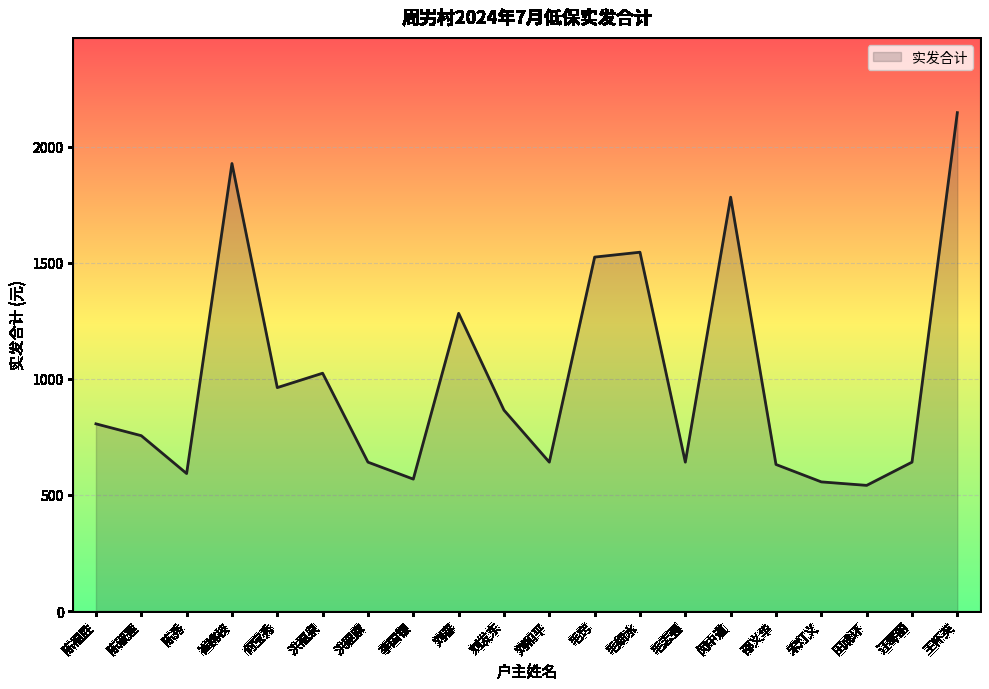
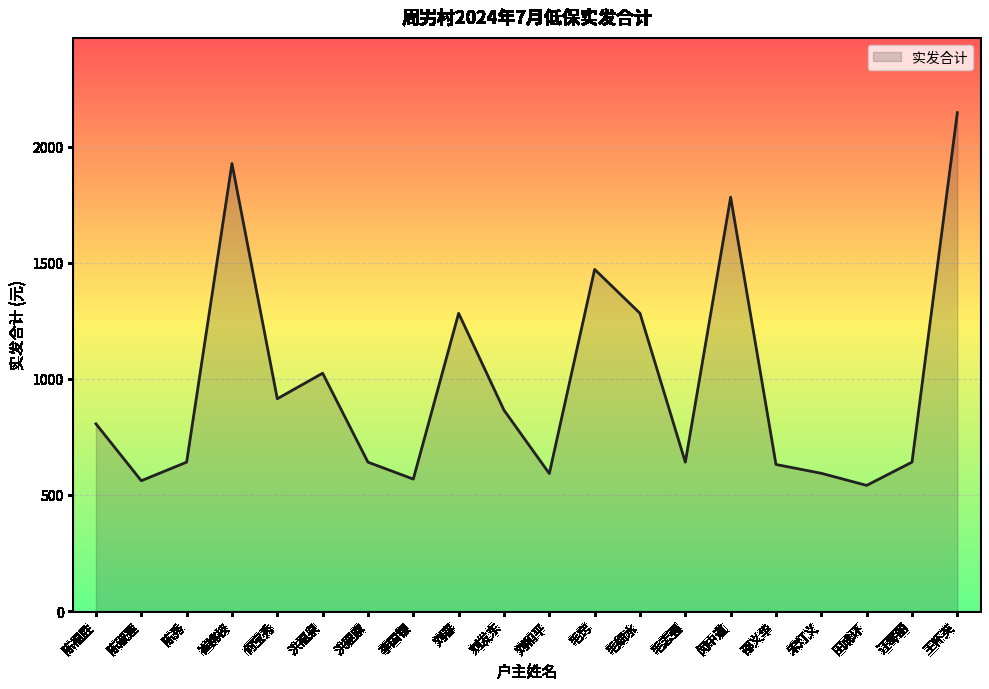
  {
    "陈福胜": 810,
-   "陈淑莲": 760,
-   "陈秀": 590,
+   "陈淑莲": 560,
+   "陈秀": 640,
    "崔桃枝": 1930,
-   "何宝秀": 960,
+   "何宝秀": 910,
    "洪福泉": 1020,
    "洪建家": 640,
    "李国银": 570,
    "刘春": 1280,
    "刘发东": 870,
-   "刘和平": 640,
-   "毛窍": 1520,
-   "毛细水": 1550,
+   "刘和平": 590,
+   "毛窍": 1470,
+   "毛细水": 1280,
    "毛志强": 640,
    "闵中道": 1780,
    "邵义华": 630,
-   "宋灯义": 560,
+   "宋灯义": 590,
    "田成环": 540,
    "汪琴丽": 640,
    "王怀英": 2150
  }
